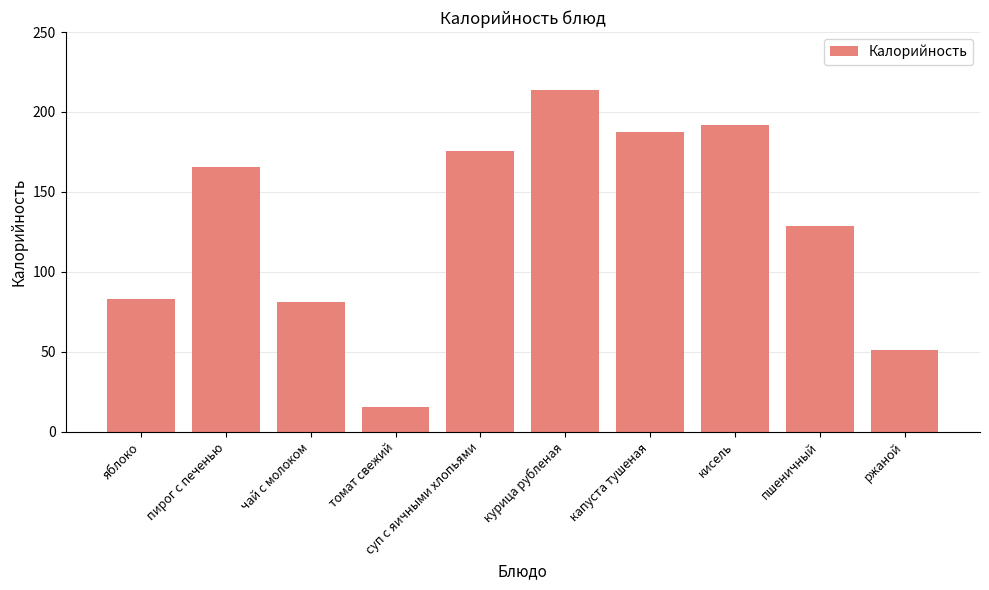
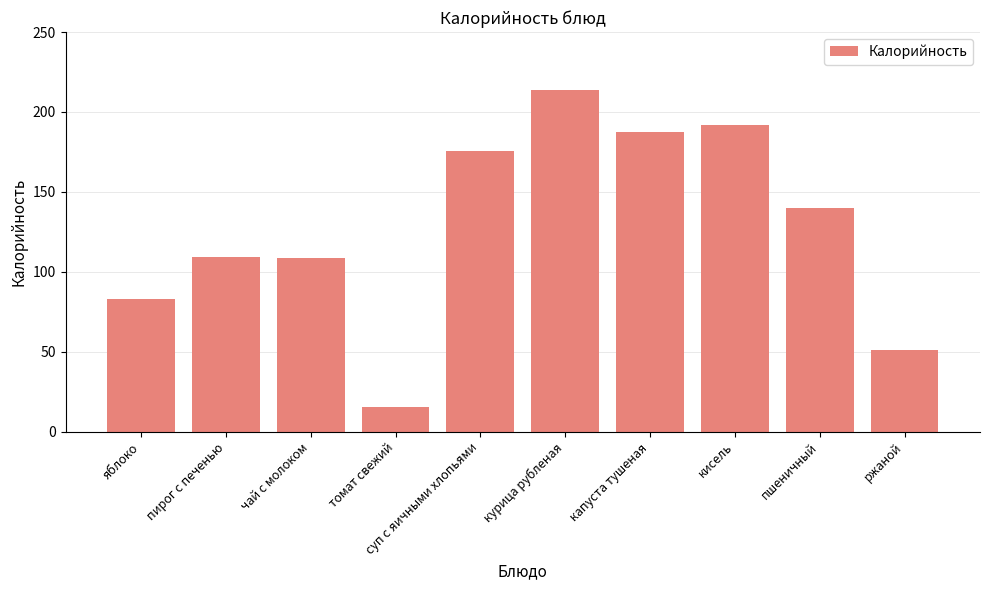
  {
    "яблоко": 83,
-   "пирог с печенью": 166,
-   "чай с молоком": 81,
+   "пирог с печенью": 109,
+   "чай с молоком": 109,
    "томат свежий": 16,
    "суп с яичными хлопьями": 175,
    "курица рубленая": 214,
    "капуста тушеная": 188,
    "кисель": 192,
-   "пшеничный": 129,
+   "пшеничный": 140,
    "ржаной": 51
  }
